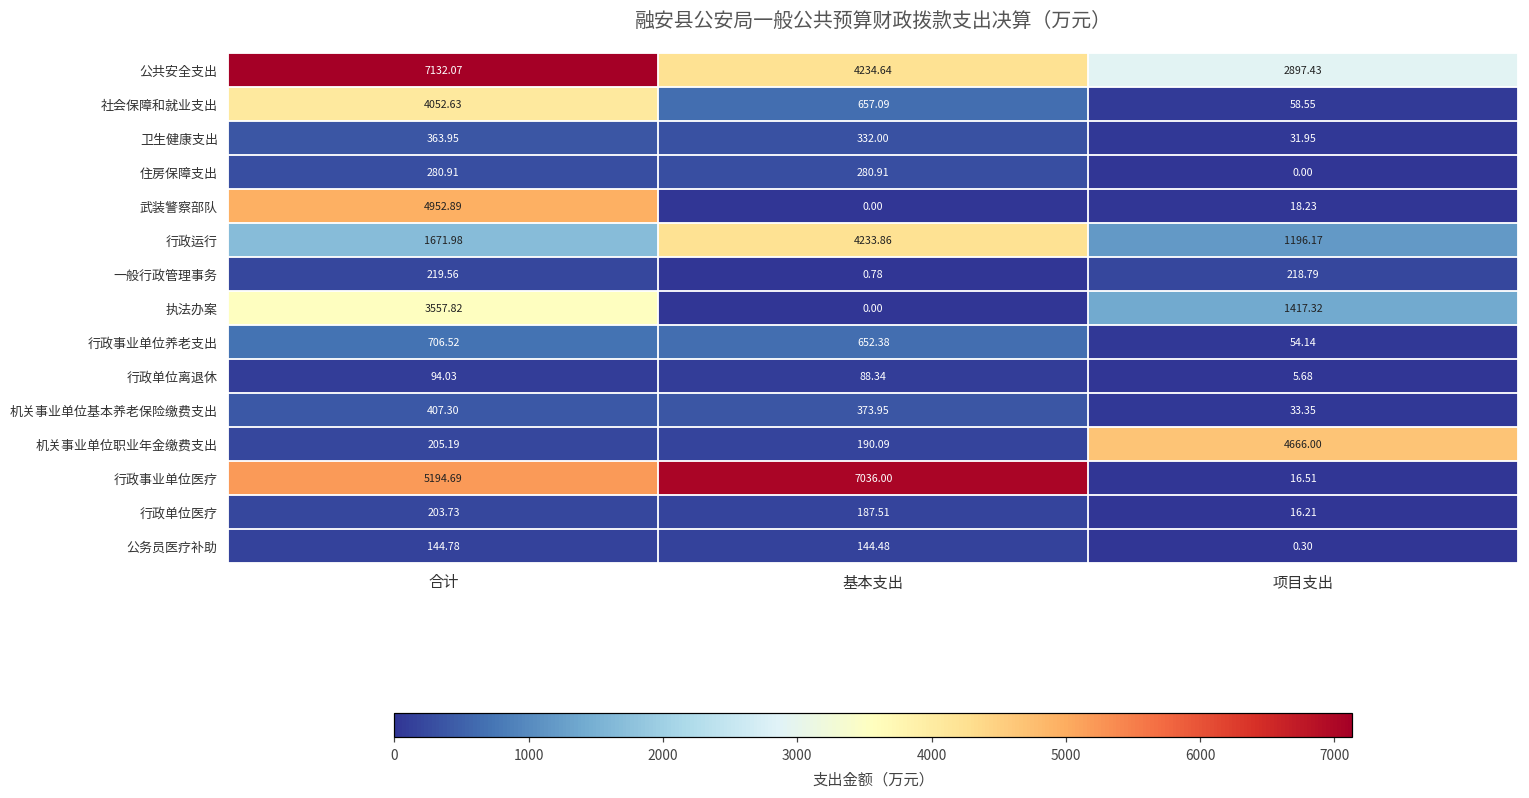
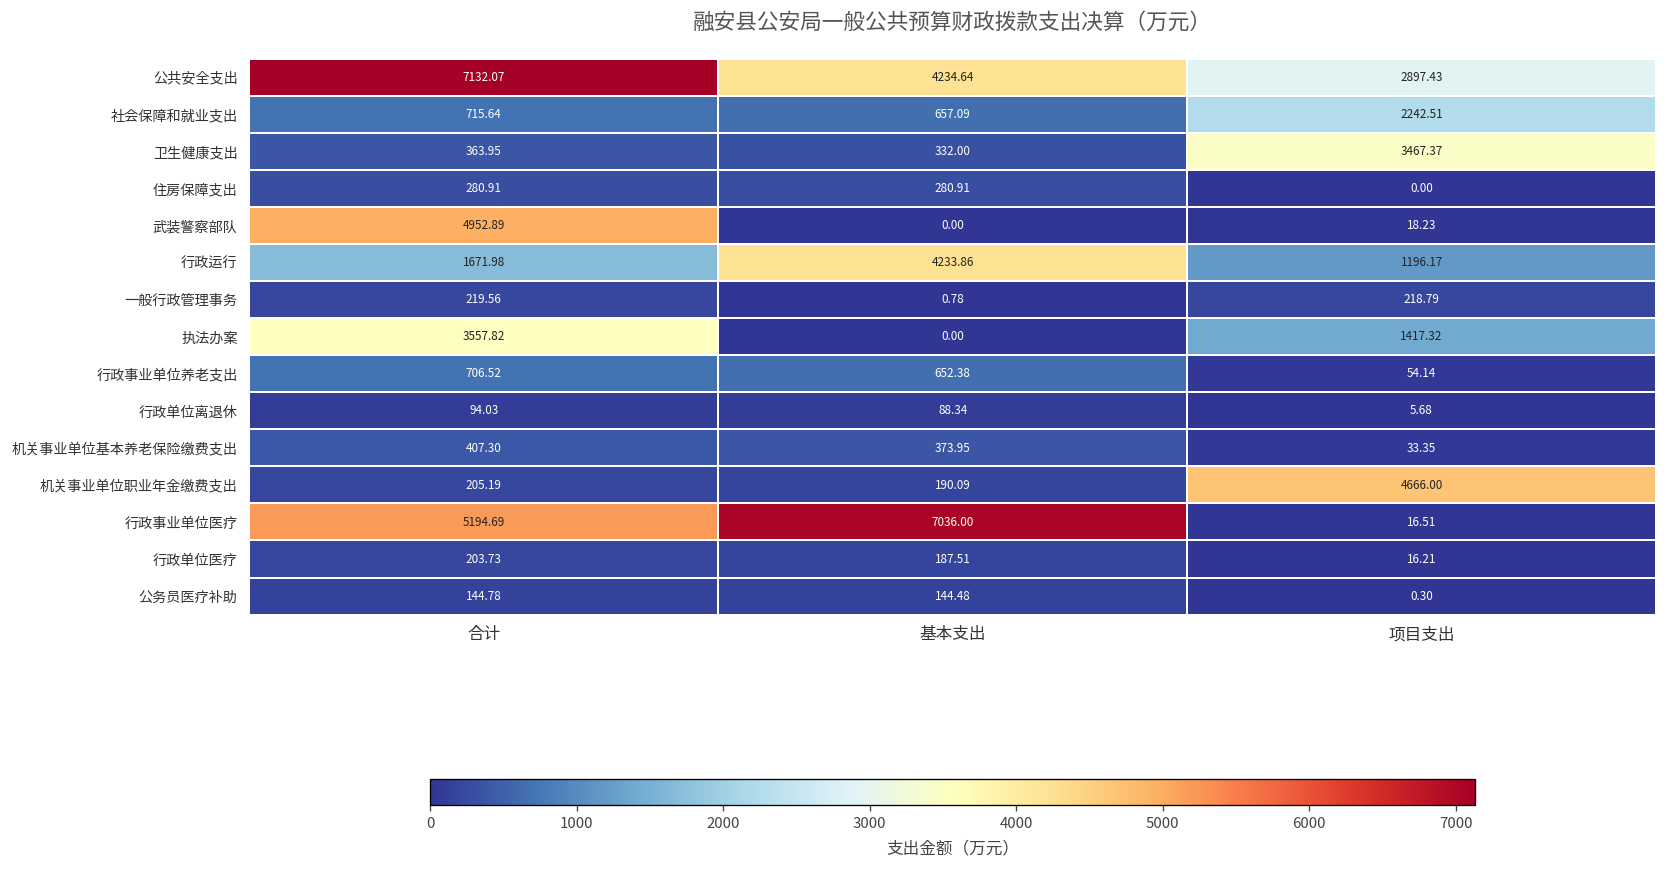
  {
    "公共安全支出": {
      "合计": 7132.07,
      "基本支出": 4234.64,
      "项目支出": 2897.43
    },
    "社会保障和就业支出": {
-     "合计": 4052.63,
+     "合计": 715.64,
      "基本支出": 657.09,
-     "项目支出": 58.55
+     "项目支出": 2242.51
    },
    "卫生健康支出": {
      "合计": 363.95,
      "基本支出": 332.00,
-     "项目支出": 31.95
+     "项目支出": 3467.37
    },
    "住房保障支出": {
      "合计": 280.91,
      "基本支出": 280.91,
      "项目支出": 0.00
    },
    "武装警察部队": {
      "合计": 4952.89,
      "基本支出": 0.00,
      "项目支出": 18.23
    },
    "行政运行": {
      "合计": 1671.98,
      "基本支出": 4233.86,
      "项目支出": 1196.17
    },
    "一般行政管理事务": {
      "合计": 219.56,
      "基本支出": 0.78,
      "项目支出": 218.79
    },
    "执法办案": {
      "合计": 3557.82,
      "基本支出": 0.00,
      "项目支出": 1417.32
    },
    "行政事业单位养老支出": {
      "合计": 706.52,
      "基本支出": 652.38,
      "项目支出": 54.14
    },
    "行政单位离退休": {
      "合计": 94.03,
      "基本支出": 88.34,
      "项目支出": 5.68
    },
    "机关事业单位基本养老保险缴费支出": {
      "合计": 407.30,
      "基本支出": 373.95,
      "项目支出": 33.35
    },
    "机关事业单位职业年金缴费支出": {
      "合计": 205.19,
      "基本支出": 190.09,
      "项目支出": 4666.00
    },
    "行政事业单位医疗": {
      "合计": 5194.69,
      "基本支出": 7036.00,
      "项目支出": 16.51
    },
    "行政单位医疗": {
      "合计": 203.73,
      "基本支出": 187.51,
      "项目支出": 16.21
    },
    "公务员医疗补助": {
      "合计": 144.78,
      "基本支出": 144.48,
      "项目支出": 0.30
    }
  }
